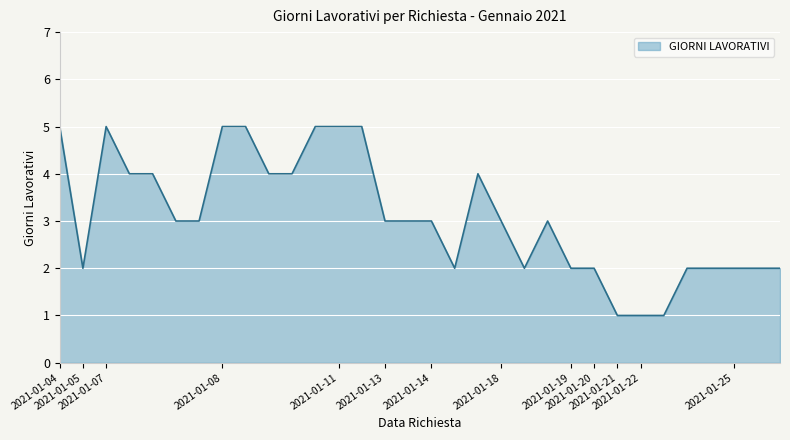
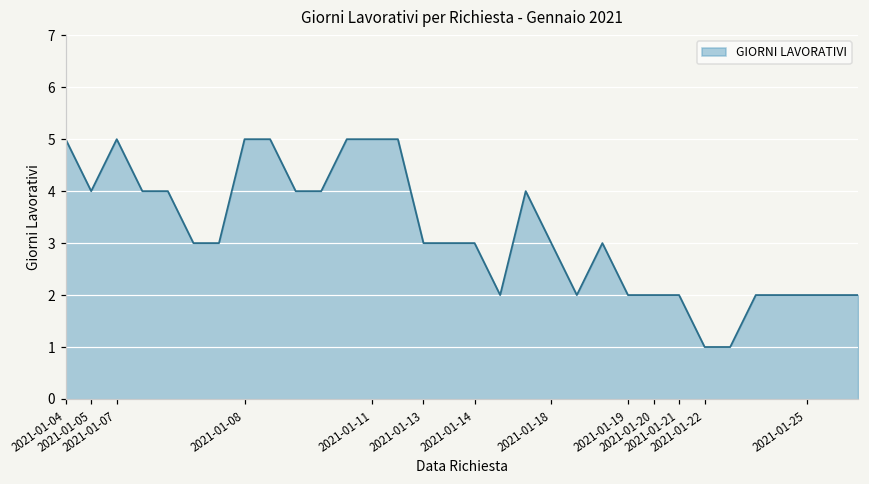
  {
    "2021-01-04": 5,
-   "2021-01-05": 2,
+   "2021-01-05": 4,
    "2021-01-19": 2,
    "2021-01-20": 2,
-   "2021-01-21": 1
+   "2021-01-21": 2
  }
